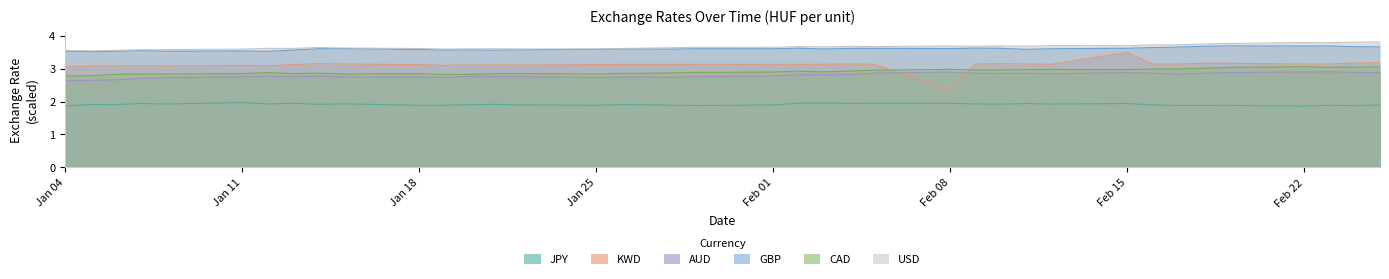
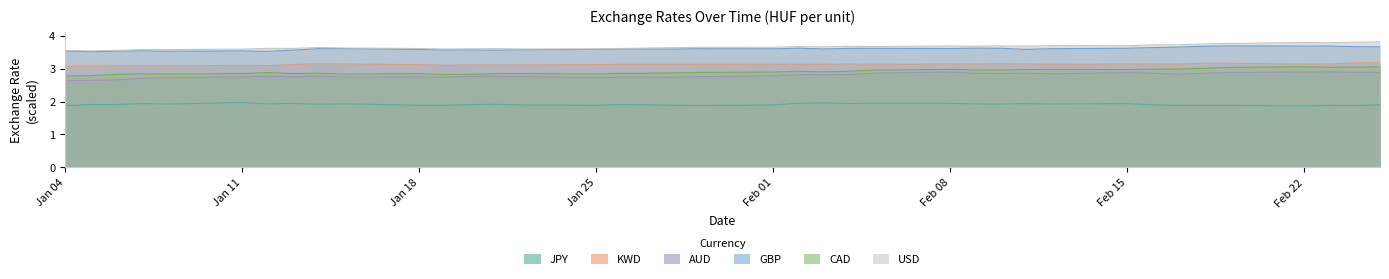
  {
    "JPY": {
      "Jan 04": 1.9,
      "Jan 11": 2.0,
      "Jan 18": 1.9,
      "Jan 25": 1.9,
      "Feb 01": 1.9,
      "Feb 08": 1.9,
      "Feb 15": 1.9,
      "Feb 22": 1.9
    },
    "KWD": {
      "Jan 04": 3.1,
      "Jan 11": 3.1,
      "Jan 18": 3.1,
      "Jan 25": 3.1,
      "Feb 01": 3.1,
-     "Feb 08": 2.4,
-     "Feb 15": 3.5,
+     "Feb 08": 3.1,
+     "Feb 15": 3.1,
      "Feb 22": 3.1
    },
    "CAD": {
      "Jan 04": 2.8,
      "Jan 11": 2.8,
      "Jan 18": 2.8,
      "Jan 25": 2.8,
      "Feb 01": 2.9,
      "Feb 08": 3.0,
      "Feb 15": 3.0,
      "Feb 22": 3.1
    },
    "USD": {
      "Feb 08": 3.7,
      "Feb 22": 3.8
    }
  }
